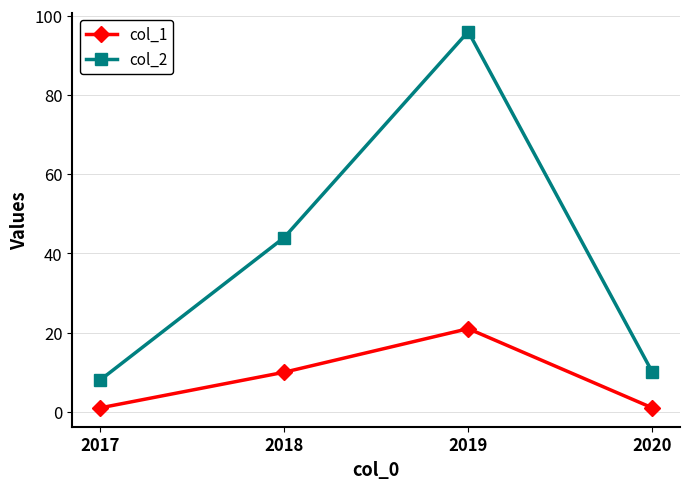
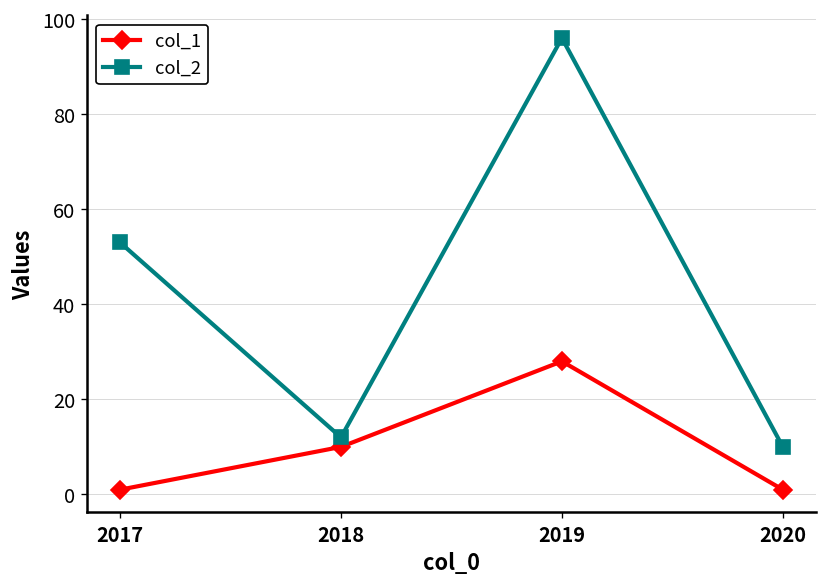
  {
    "col_1": {
      "2017": 1,
      "2018": 10,
-     "2019": 21,
+     "2019": 28,
      "2020": 1
    },
    "col_2": {
-     "2017": 8,
-     "2018": 44,
+     "2017": 53,
+     "2018": 12,
      "2019": 96,
      "2020": 10
    }
  }
